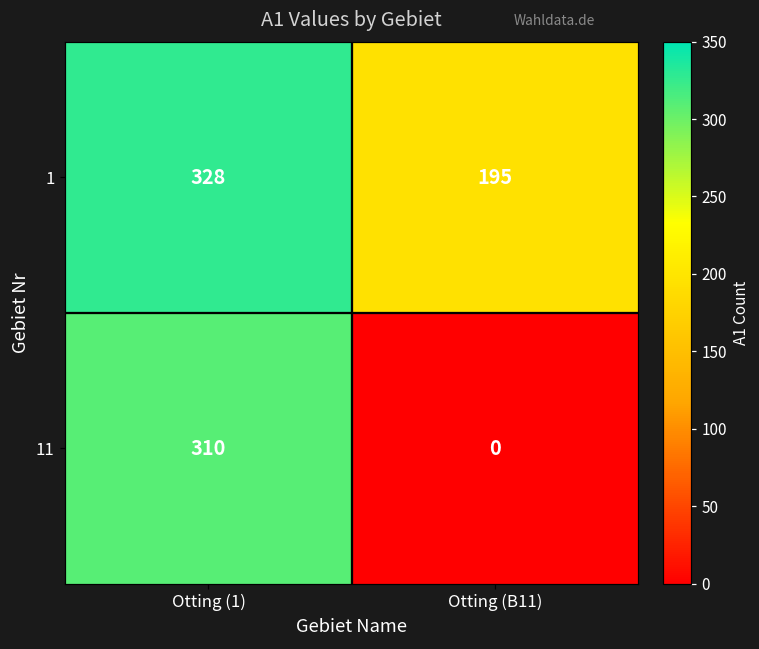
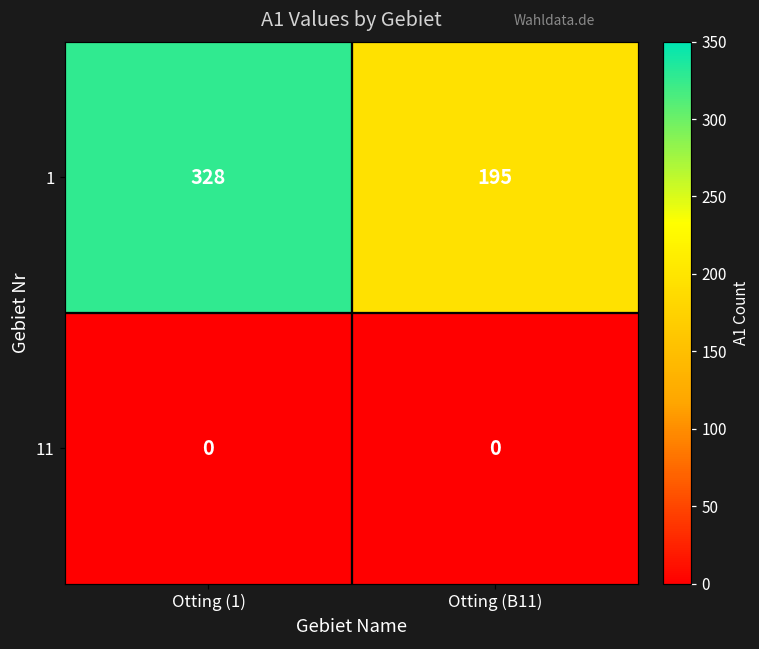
  {
    "1": {
      "Otting (1)": 328,
      "Otting (B11)": 195
    },
    "11": {
-     "Otting (1)": 310,
+     "Otting (1)": 0,
      "Otting (B11)": 0
    }
  }
